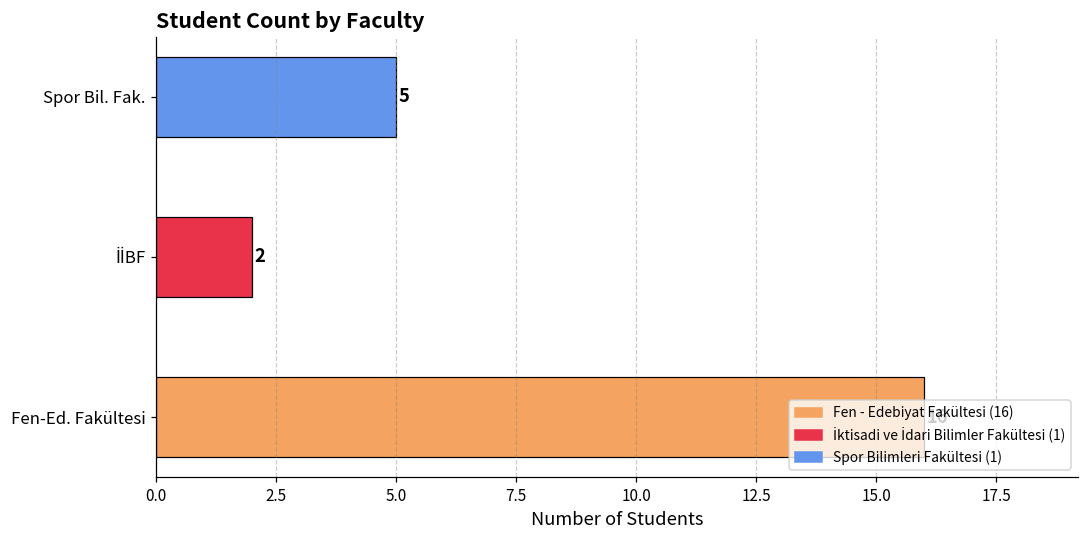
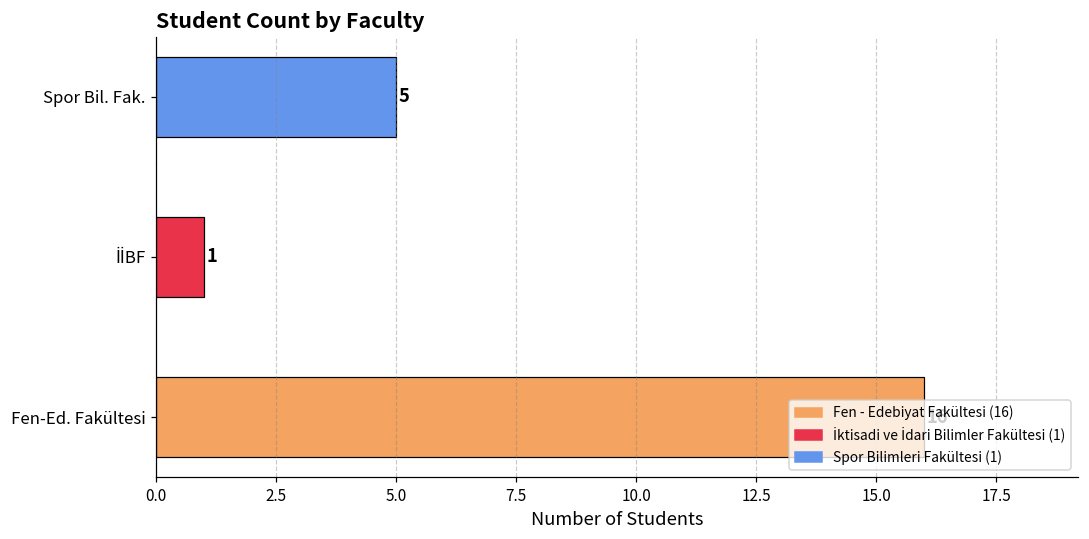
  {
    "Spor Bil. Fak.": 5,
-   "İİBF": 2
+   "İİBF": 1
  }
